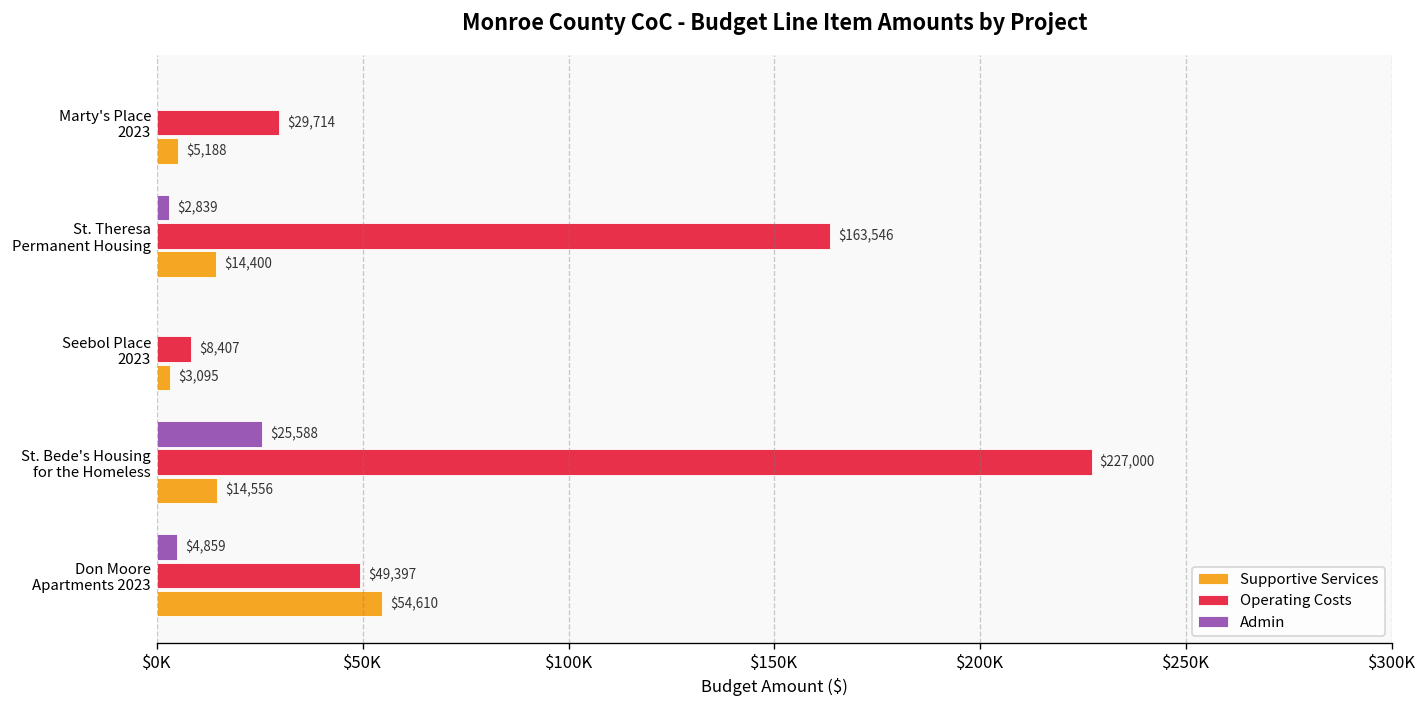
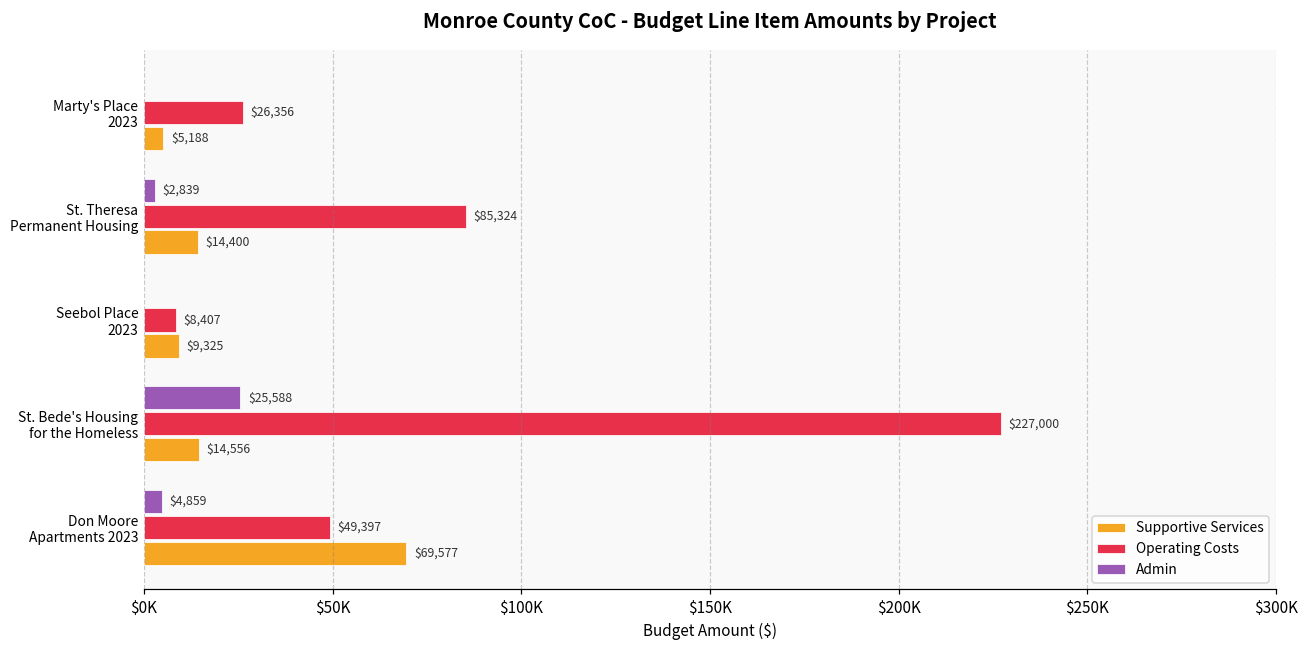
  {
    "Supportive Services": {
      "Marty's Place 2023": "$5,188",
      "St. Theresa Permanent Housing": "$14,400",
-     "Seebol Place 2023": "$3,095",
+     "Seebol Place 2023": "$9,325",
      "St. Bede's Housing for the Homeless": "$14,556",
-     "Don Moore Apartments 2023": "$54,610"
+     "Don Moore Apartments 2023": "$69,577"
    },
    "Operating Costs": {
-     "Marty's Place 2023": "$29,714",
-     "St. Theresa Permanent Housing": "$163,546",
+     "Marty's Place 2023": "$26,356",
+     "St. Theresa Permanent Housing": "$85,324",
      "Seebol Place 2023": "$8,407",
      "St. Bede's Housing for the Homeless": "$227,000",
      "Don Moore Apartments 2023": "$49,397"
    },
    "Admin": {
      "St. Theresa Permanent Housing": "$2,839",
      "St. Bede's Housing for the Homeless": "$25,588",
      "Don Moore Apartments 2023": "$4,859"
    }
  }
